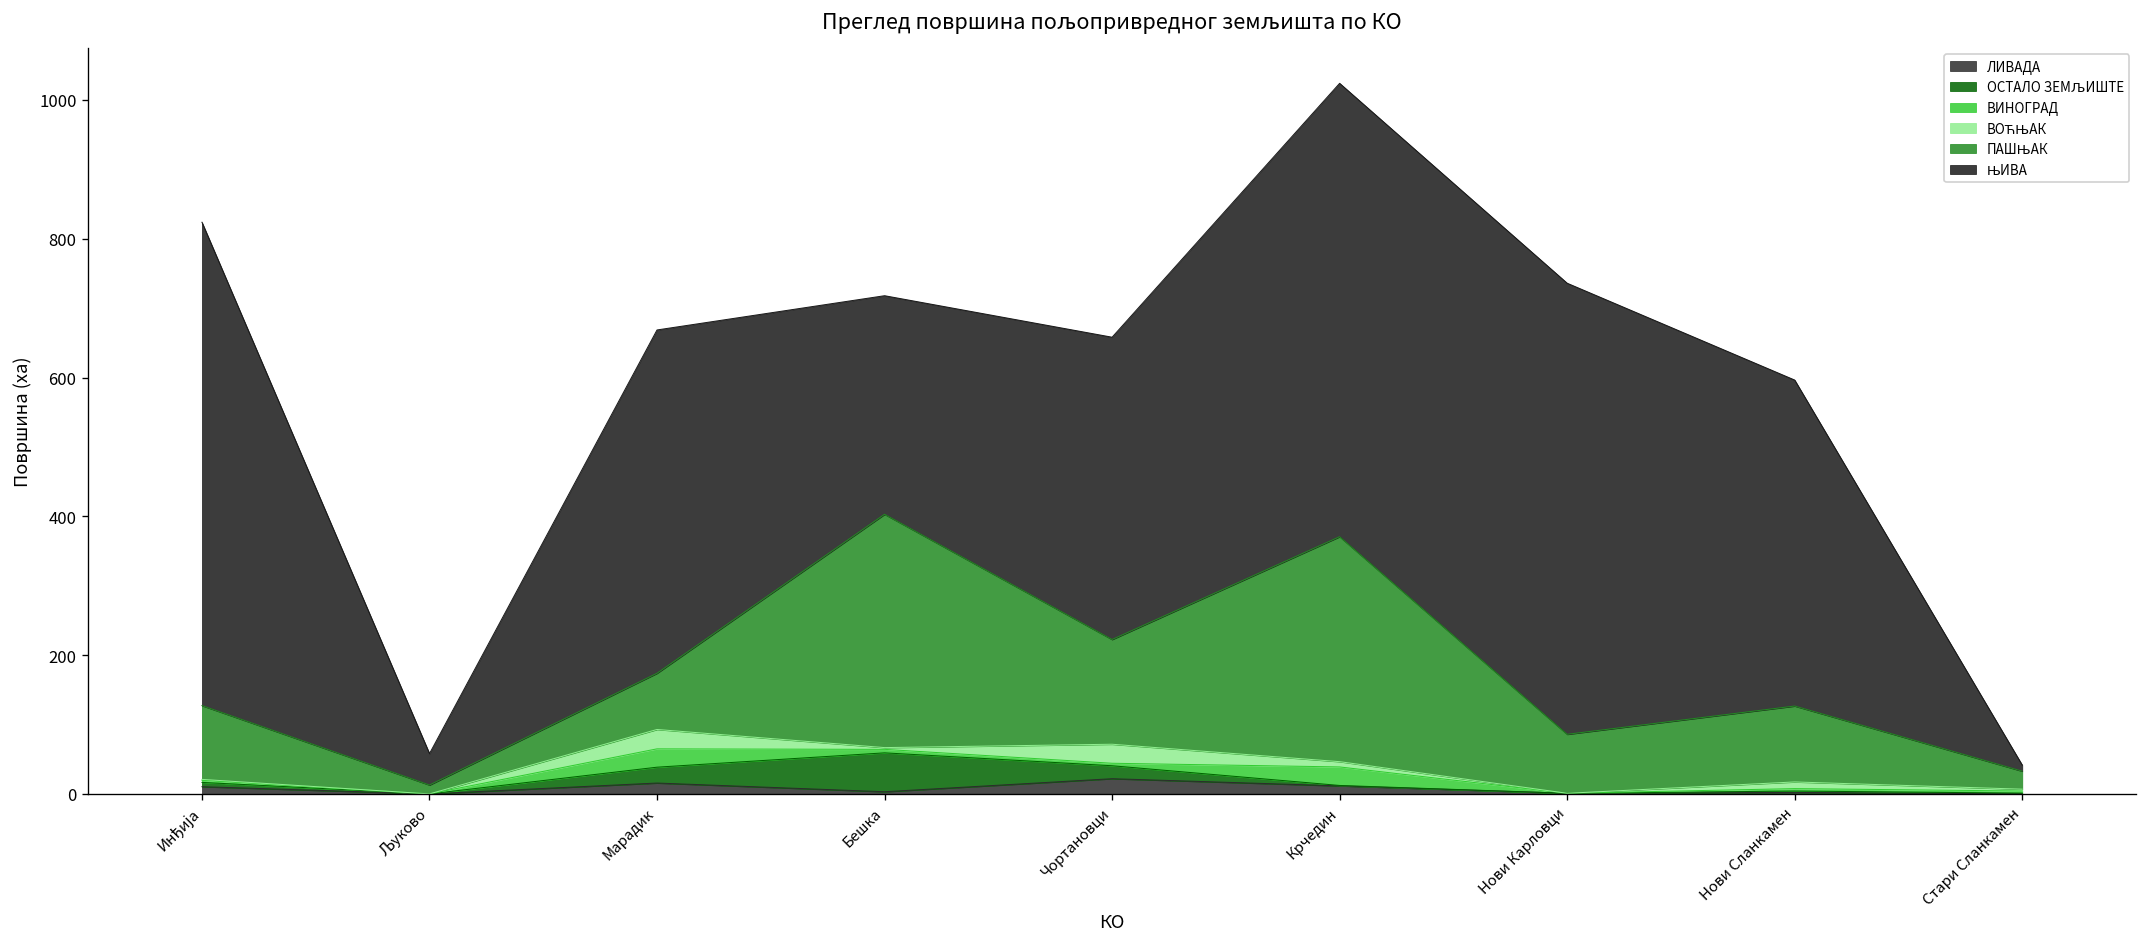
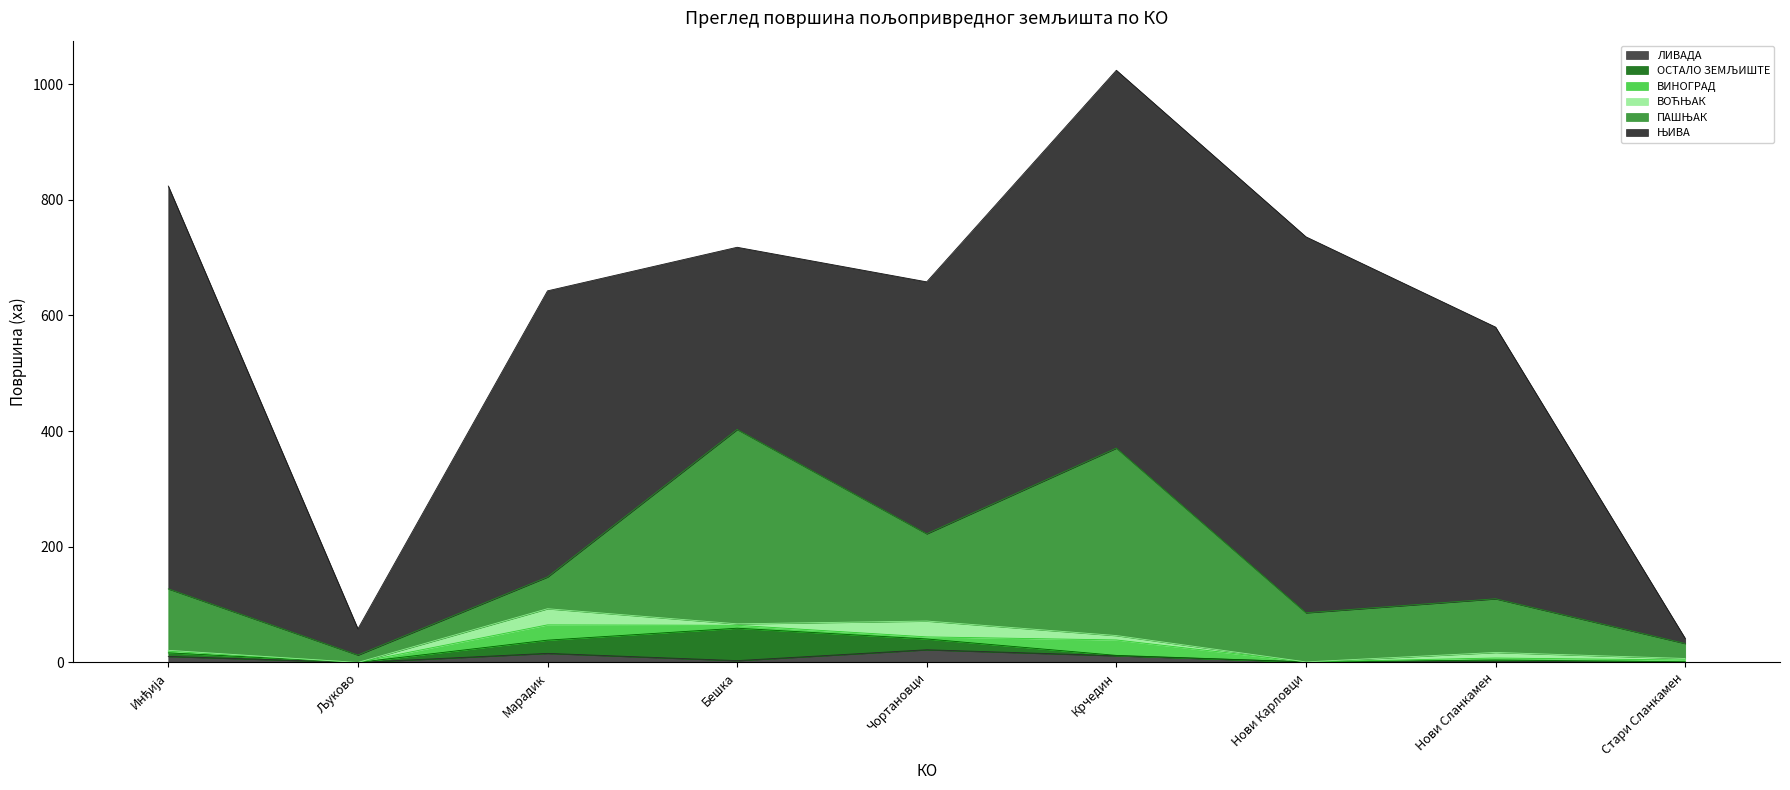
  {
    "ОСТАЛО ЗЕМЉИШТЕ": {
      "Марадик": 20,
      "Бешка": 60
    },
    "ВИНОГРАД": {
      "Марадик": 30,
      "Крчедин": 30
    },
    "ВОЋЊАК": {
      "Марадик": 30,
      "Чортановци": 30,
      "Крчедин": 10,
      "Нови Сланкамен": 10
    },
    "ПАШЊАК": {
      "Инђија": 110,
      "Љуково": 10,
-     "Марадик": 80,
+     "Марадик": 50,
      "Бешка": 340,
      "Чортановци": 150,
      "Крчедин": 320,
      "Нови Карловци": 80,
-     "Нови Сланкамен": 110,
+     "Нови Сланкамен": 90,
      "Стари Сланкамен": 30
    }
  }
